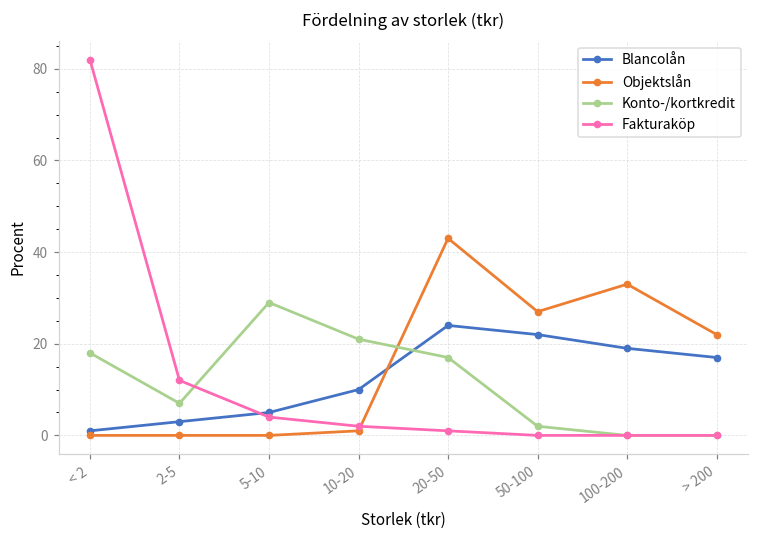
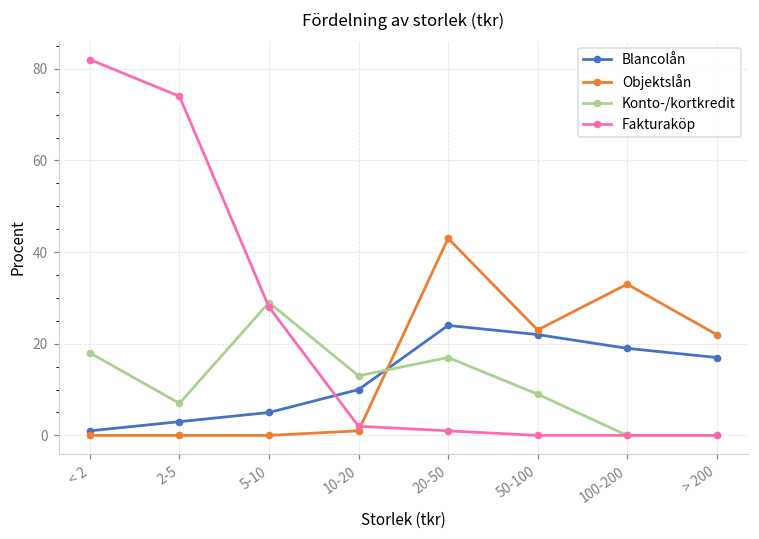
  {
    "Blancolån": {
      "< 2": 1,
      "2-5": 3,
      "5-10": 5,
      "10-20": 10,
      "20-50": 24,
      "50-100": 22,
      "100-200": 19,
      "> 200": 17
    },
    "Objektslån": {
      "< 2": 0,
      "2-5": 0,
      "5-10": 0,
      "10-20": 1,
      "20-50": 43,
-     "50-100": 27,
+     "50-100": 23,
      "100-200": 33,
      "> 200": 22
    },
    "Konto-/kortkredit": {
      "< 2": 18,
      "2-5": 7,
      "5-10": 29,
-     "10-20": 21,
+     "10-20": 13,
      "20-50": 17,
-     "50-100": 2
+     "50-100": 9
    },
    "Fakturaköp": {
      "< 2": 82,
-     "2-5": 12,
-     "5-10": 4,
+     "2-5": 74,
+     "5-10": 28,
      "10-20": 2,
      "20-50": 1,
      "50-100": 0
    }
  }
